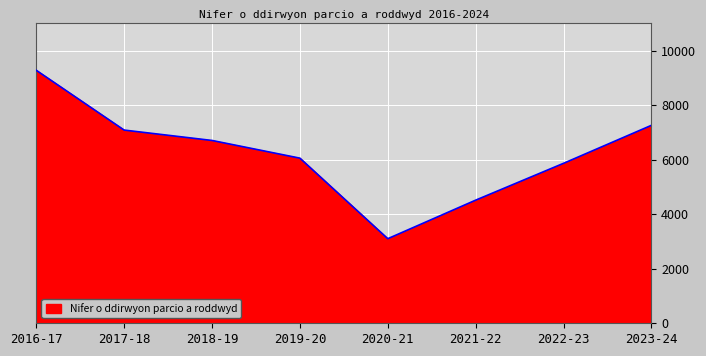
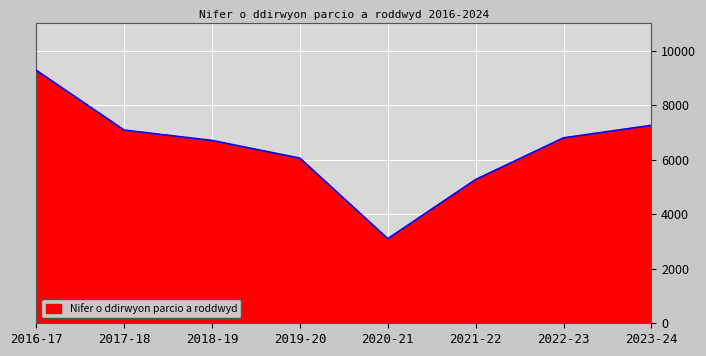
  {
    "2016-17": 9300,
    "2017-18": 7100,
    "2018-19": 6700,
    "2019-20": 6100,
    "2020-21": 3100,
-   "2021-22": 4500,
-   "2022-23": 5900,
+   "2021-22": 5300,
+   "2022-23": 6800,
    "2023-24": 7300
  }
